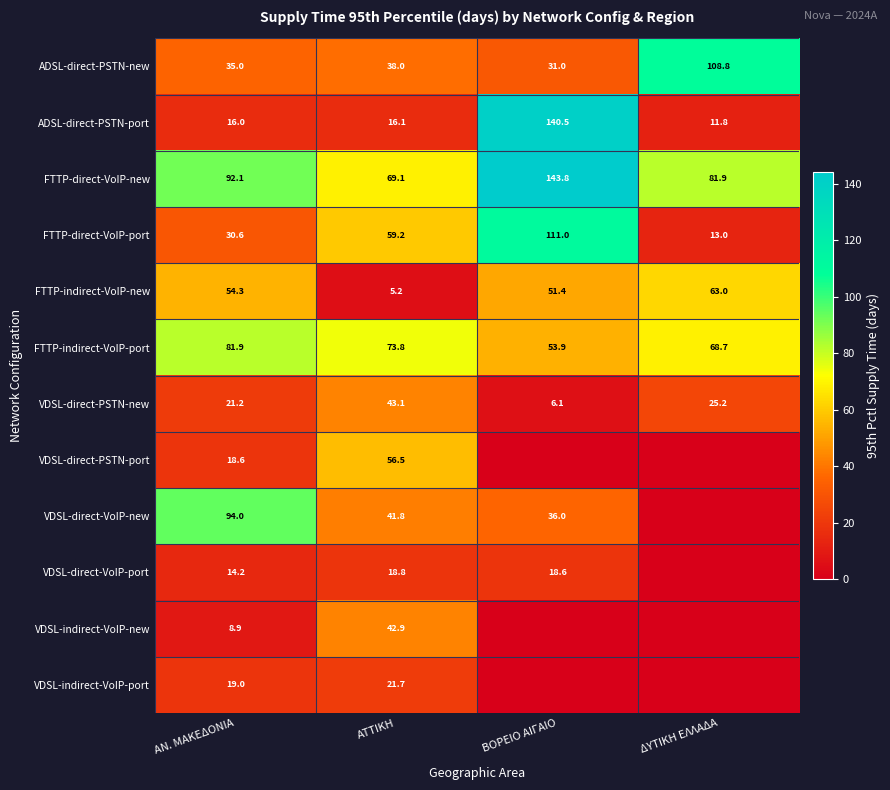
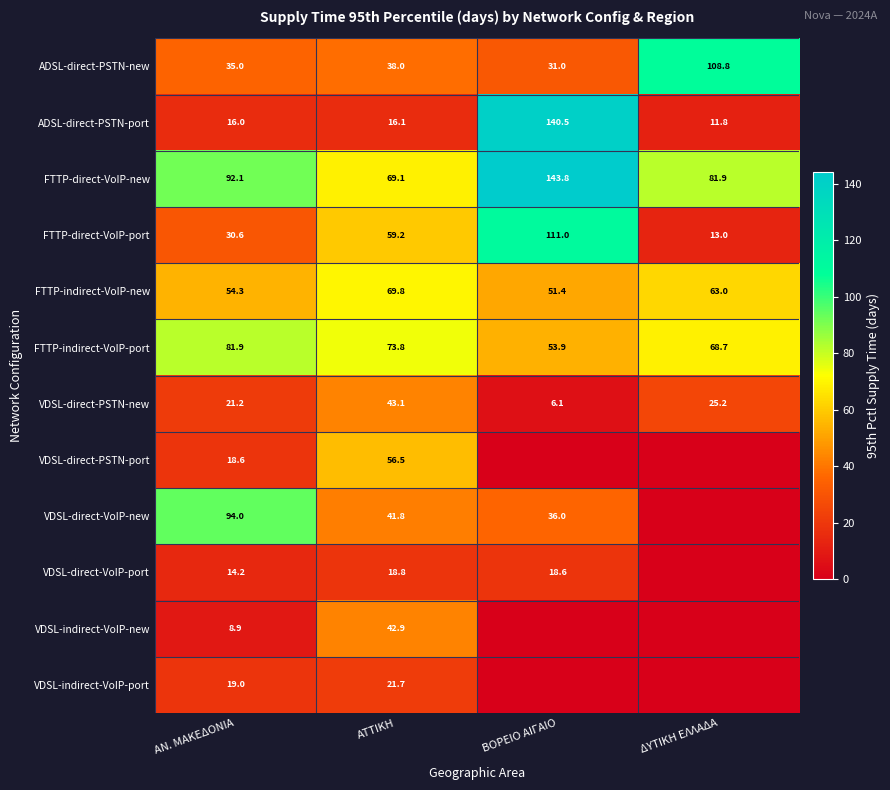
  {
    "ADSL-direct-PSTN-new": {
      "ΑΝ. ΜΑΚΕΔΟΝΙΑ": 35.0,
      "ΑΤΤΙΚΗ": 38.0,
      "ΒΟΡΕΙΟ ΑΙΓΑΙΟ": 31.0,
      "ΔΥΤΙΚΗ ΕΛΛΑΔΑ": 108.8
    },
    "ADSL-direct-PSTN-port": {
      "ΑΝ. ΜΑΚΕΔΟΝΙΑ": 16.0,
      "ΑΤΤΙΚΗ": 16.1,
      "ΒΟΡΕΙΟ ΑΙΓΑΙΟ": 140.5,
      "ΔΥΤΙΚΗ ΕΛΛΑΔΑ": 11.8
    },
    "FTTP-direct-VoIP-new": {
      "ΑΝ. ΜΑΚΕΔΟΝΙΑ": 92.1,
      "ΑΤΤΙΚΗ": 69.1,
      "ΒΟΡΕΙΟ ΑΙΓΑΙΟ": 143.8,
      "ΔΥΤΙΚΗ ΕΛΛΑΔΑ": 81.9
    },
    "FTTP-direct-VoIP-port": {
      "ΑΝ. ΜΑΚΕΔΟΝΙΑ": 30.6,
      "ΑΤΤΙΚΗ": 59.2,
      "ΒΟΡΕΙΟ ΑΙΓΑΙΟ": 111.0,
      "ΔΥΤΙΚΗ ΕΛΛΑΔΑ": 13.0
    },
    "FTTP-indirect-VoIP-new": {
      "ΑΝ. ΜΑΚΕΔΟΝΙΑ": 54.3,
-     "ΑΤΤΙΚΗ": 5.2,
+     "ΑΤΤΙΚΗ": 69.8,
      "ΒΟΡΕΙΟ ΑΙΓΑΙΟ": 51.4,
      "ΔΥΤΙΚΗ ΕΛΛΑΔΑ": 63.0
    },
    "FTTP-indirect-VoIP-port": {
      "ΑΝ. ΜΑΚΕΔΟΝΙΑ": 81.9,
      "ΑΤΤΙΚΗ": 73.8,
      "ΒΟΡΕΙΟ ΑΙΓΑΙΟ": 53.9,
      "ΔΥΤΙΚΗ ΕΛΛΑΔΑ": 68.7
    },
    "VDSL-direct-PSTN-new": {
      "ΑΝ. ΜΑΚΕΔΟΝΙΑ": 21.2,
      "ΑΤΤΙΚΗ": 43.1,
      "ΒΟΡΕΙΟ ΑΙΓΑΙΟ": 6.1,
      "ΔΥΤΙΚΗ ΕΛΛΑΔΑ": 25.2
    },
    "VDSL-direct-PSTN-port": {
      "ΑΝ. ΜΑΚΕΔΟΝΙΑ": 18.6,
      "ΑΤΤΙΚΗ": 56.5
    },
    "VDSL-direct-VoIP-new": {
      "ΑΝ. ΜΑΚΕΔΟΝΙΑ": 94.0,
      "ΑΤΤΙΚΗ": 41.8,
      "ΒΟΡΕΙΟ ΑΙΓΑΙΟ": 36.0
    },
    "VDSL-direct-VoIP-port": {
      "ΑΝ. ΜΑΚΕΔΟΝΙΑ": 14.2,
      "ΑΤΤΙΚΗ": 18.8,
      "ΒΟΡΕΙΟ ΑΙΓΑΙΟ": 18.6
    },
    "VDSL-indirect-VoIP-new": {
      "ΑΝ. ΜΑΚΕΔΟΝΙΑ": 8.9,
      "ΑΤΤΙΚΗ": 42.9
    },
    "VDSL-indirect-VoIP-port": {
      "ΑΝ. ΜΑΚΕΔΟΝΙΑ": 19.0,
      "ΑΤΤΙΚΗ": 21.7
    }
  }
